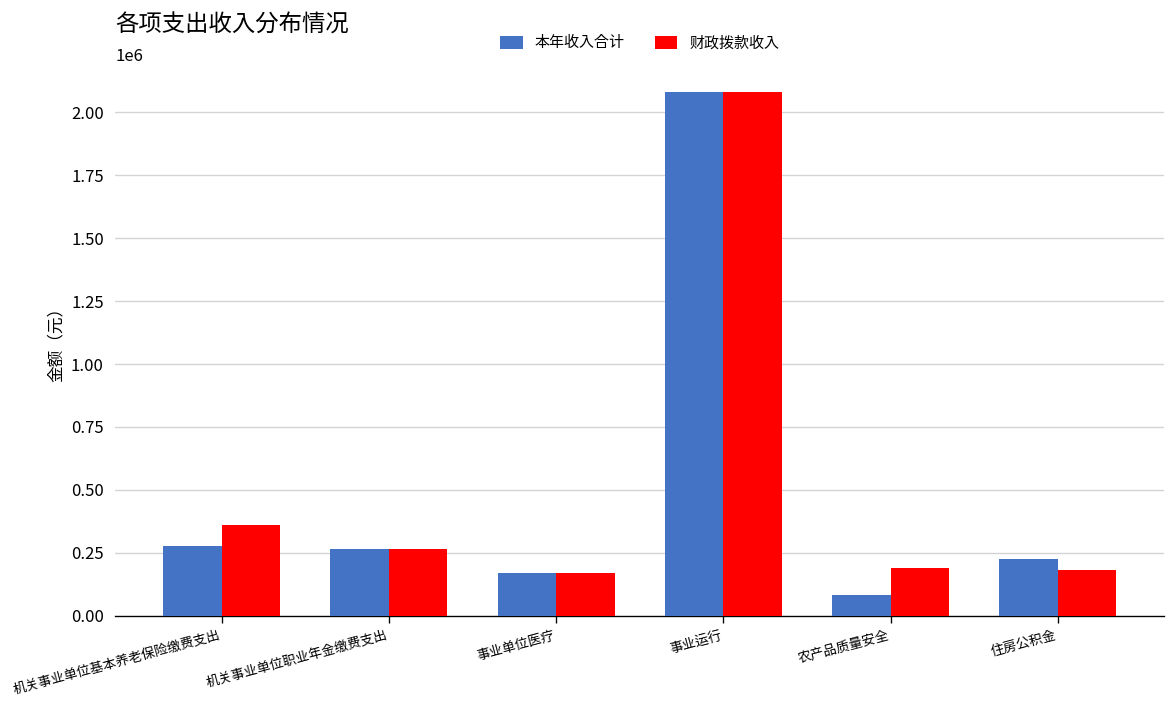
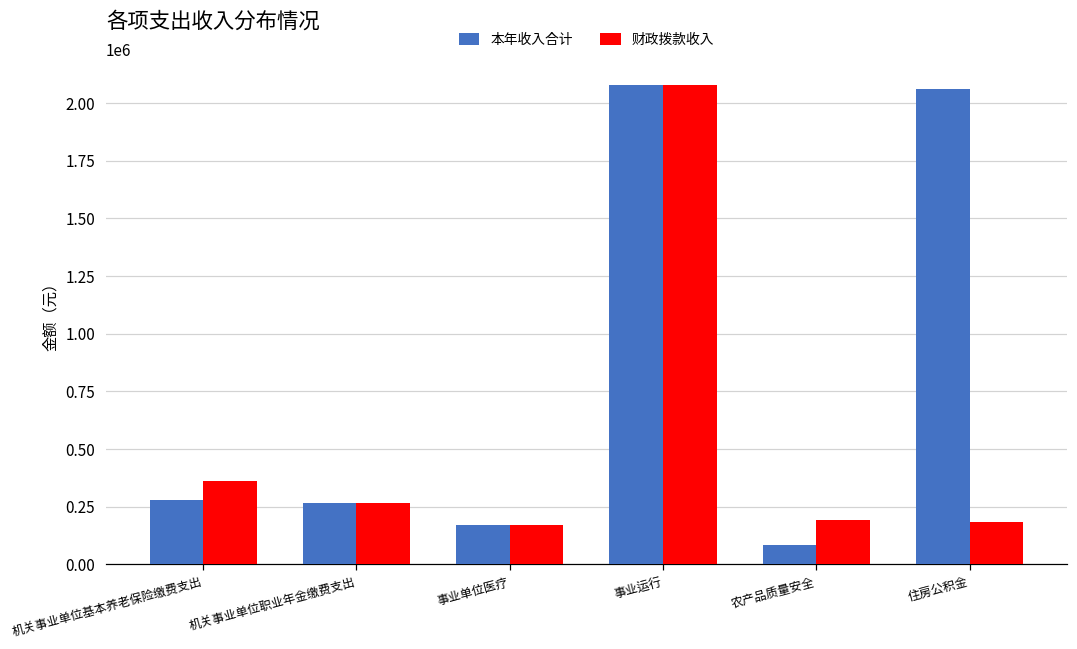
  {
    "本年收入合计": {
      "机关事业单位基本养老保险缴费支出": 280000,
      "机关事业单位职业年金缴费支出": 270000,
      "事业单位医疗": 170000,
      "事业运行": 2080000,
      "农产品质量安全": 80000,
-     "住房公积金": 220000
+     "住房公积金": 2060000
    },
    "财政拨款收入": {
      "机关事业单位基本养老保险缴费支出": 360000,
      "机关事业单位职业年金缴费支出": 270000,
      "事业单位医疗": 170000,
      "事业运行": 2080000,
      "农产品质量安全": 190000,
      "住房公积金": 180000
    }
  }
